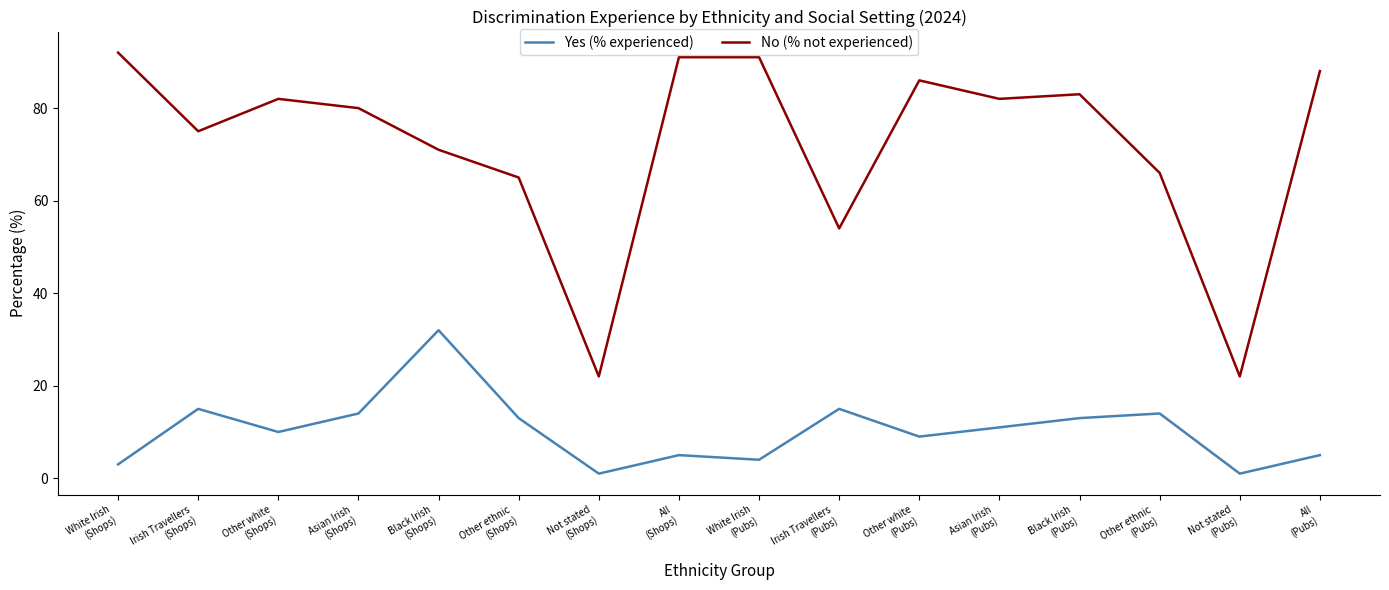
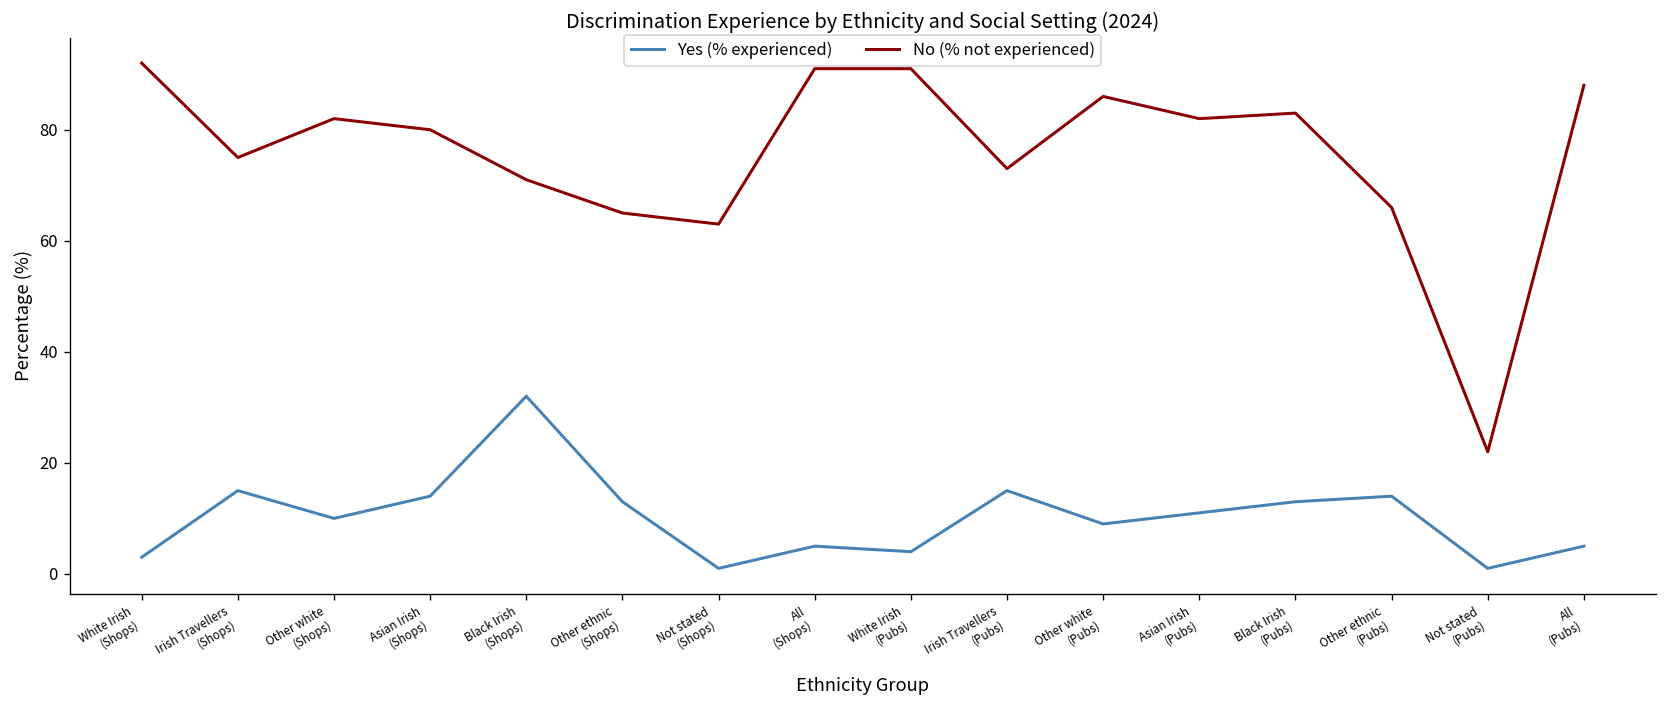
  {
    "Yes (% experienced)": {
      "White Irish (Shops)": 3,
      "Irish Travellers (Shops)": 15,
      "Other white (Shops)": 10,
      "Asian Irish (Shops)": 14,
      "Black Irish (Shops)": 32,
      "Other ethnic (Shops)": 13,
      "Not stated (Shops)": 1,
      "All (Shops)": 5,
      "White Irish (Pubs)": 4,
      "Irish Travellers (Pubs)": 15,
      "Other white (Pubs)": 9,
      "Asian Irish (Pubs)": 11,
      "Black Irish (Pubs)": 13,
      "Other ethnic (Pubs)": 14,
      "Not stated (Pubs)": 1,
      "All (Pubs)": 5
    },
    "No (% not experienced)": {
      "White Irish (Shops)": 92,
      "Irish Travellers (Shops)": 75,
      "Other white (Shops)": 82,
      "Asian Irish (Shops)": 80,
      "Black Irish (Shops)": 71,
      "Other ethnic (Shops)": 65,
-     "Not stated (Shops)": 22,
+     "Not stated (Shops)": 63,
      "All (Shops)": 91,
      "White Irish (Pubs)": 91,
-     "Irish Travellers (Pubs)": 54,
+     "Irish Travellers (Pubs)": 73,
      "Other white (Pubs)": 86,
      "Asian Irish (Pubs)": 82,
      "Black Irish (Pubs)": 83,
      "Other ethnic (Pubs)": 66,
      "Not stated (Pubs)": 22,
      "All (Pubs)": 88
    }
  }
